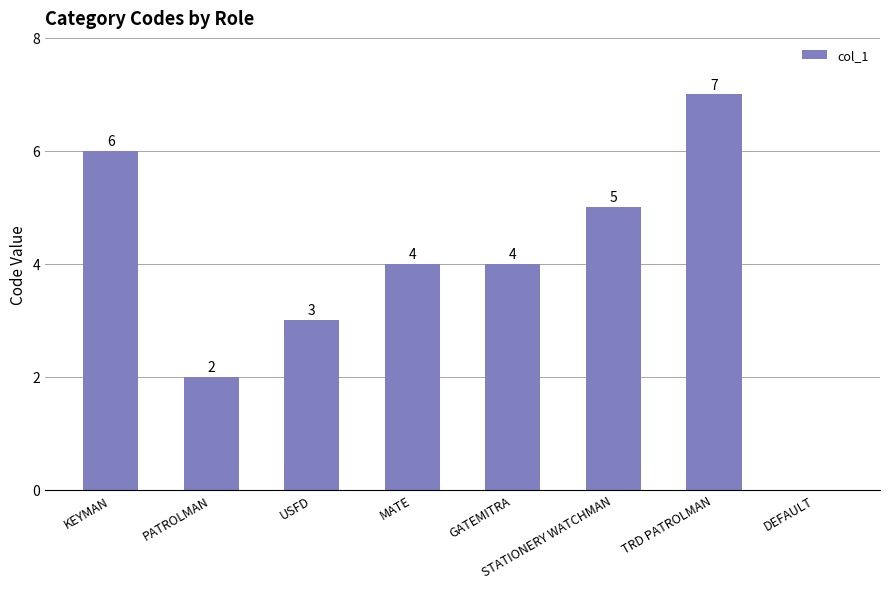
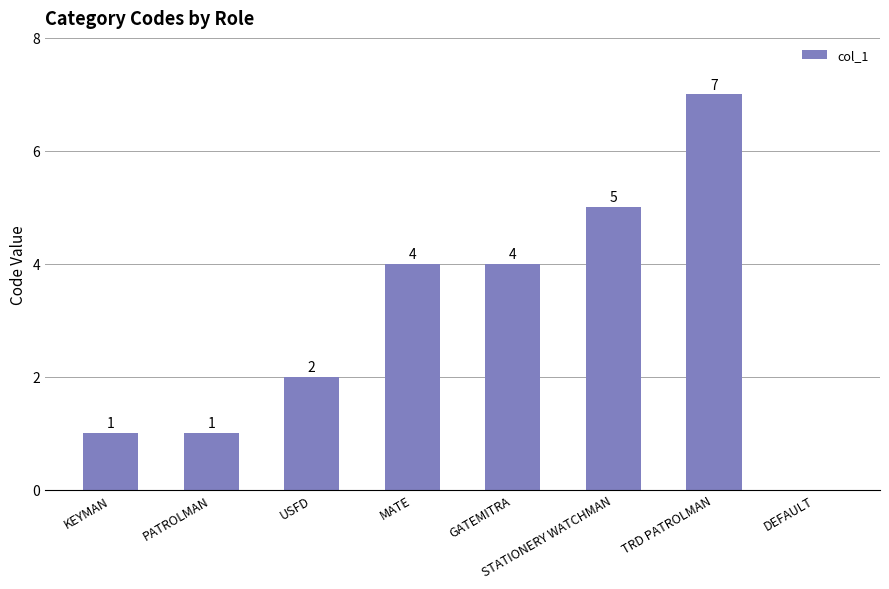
  {
-   "KEYMAN": 6,
-   "PATROLMAN": 2,
-   "USFD": 3,
+   "KEYMAN": 1,
+   "PATROLMAN": 1,
+   "USFD": 2,
    "MATE": 4,
    "GATEMITRA": 4,
    "STATIONERY WATCHMAN": 5,
    "TRD PATROLMAN": 7
  }
